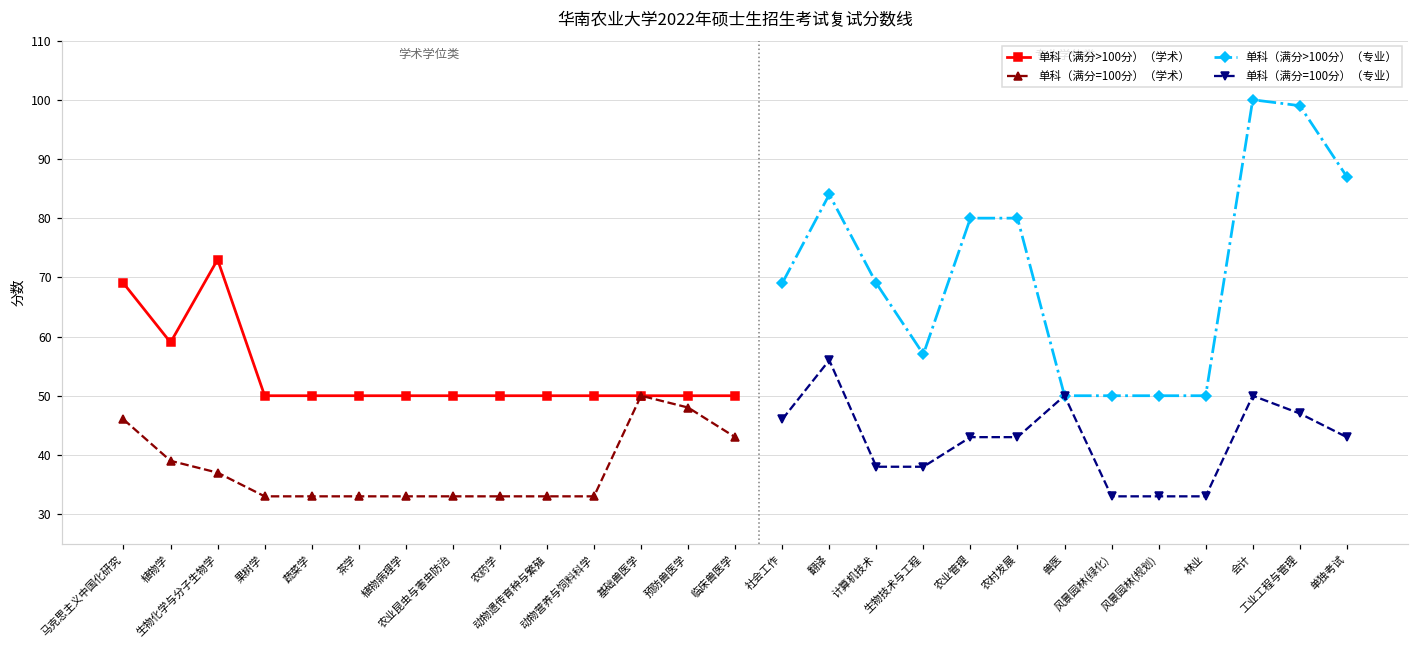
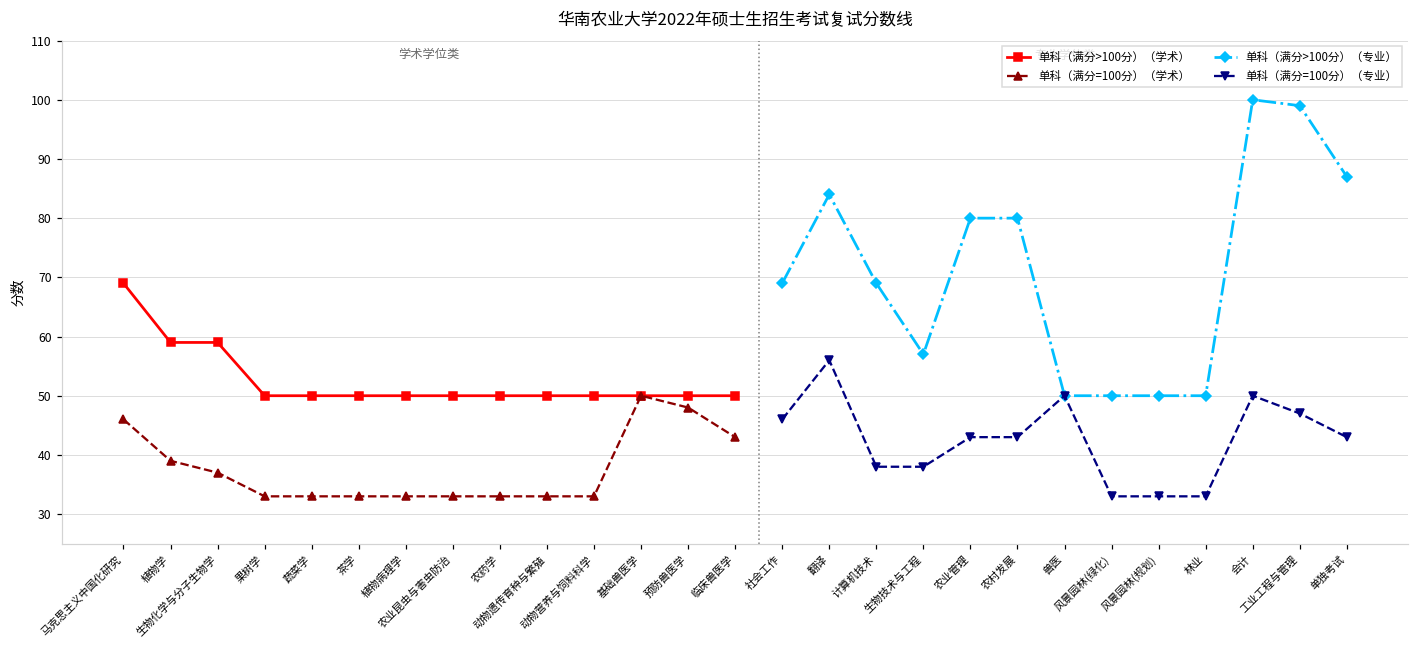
  {
    "单科（满分>100分）（学术）": {
      "马克思主义中国化研究": 69,
      "植物学": 59,
-     "生物化学与分子生物学": 73,
+     "生物化学与分子生物学": 59,
      "果树学": 50,
      "蔬菜学": 50,
      "茶学": 50,
      "植物病理学": 50,
      "农业昆虫与害虫防治": 50,
      "农药学": 50,
      "动物遗传育种与繁殖": 50,
      "动物营养与饲料科学": 50,
      "预防兽医学": 50,
      "临床兽医学": 50
    },
    "单科（满分=100分）（学术）": {
      "马克思主义中国化研究": 46,
      "植物学": 39,
      "生物化学与分子生物学": 37,
      "果树学": 33,
      "蔬菜学": 33,
      "茶学": 33,
      "植物病理学": 33,
      "农业昆虫与害虫防治": 33,
      "农药学": 33,
      "动物遗传育种与繁殖": 33,
      "动物营养与饲料科学": 33,
      "预防兽医学": 48,
      "临床兽医学": 43
    },
    "单科（满分>100分）（专业）": {
      "社会工作": 69,
      "翻译": 84,
      "计算机技术": 69,
      "生物技术与工程": 57,
      "农业管理": 80,
      "农村发展": 80,
      "风景园林(绿化)": 50,
      "风景园林(规划)": 50,
      "林业": 50,
      "会计": 100,
      "工业工程与管理": 99,
      "单独考试": 87
    },
    "单科（满分=100分）（专业）": {
      "社会工作": 46,
      "翻译": 56,
      "计算机技术": 38,
      "生物技术与工程": 38,
      "农业管理": 43,
      "农村发展": 43,
      "风景园林(绿化)": 33,
      "风景园林(规划)": 33,
      "林业": 33,
      "会计": 50,
      "工业工程与管理": 47,
      "单独考试": 43
    }
  }
